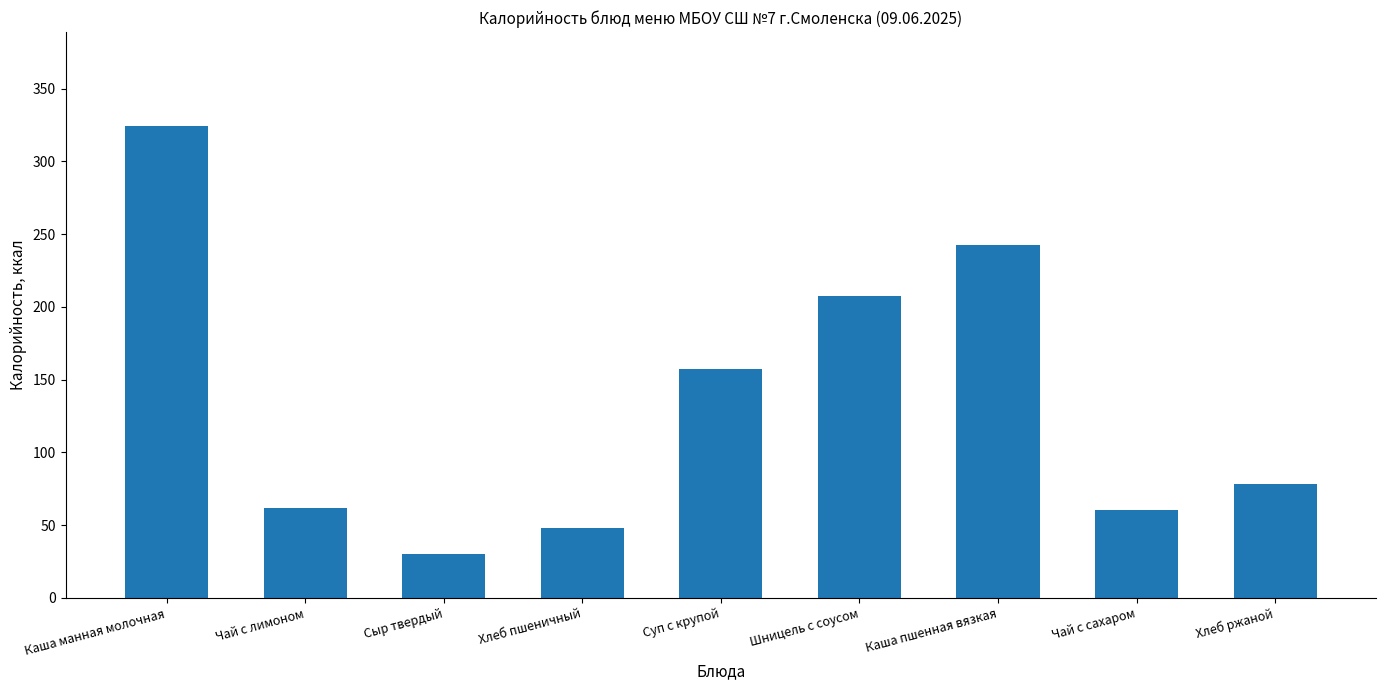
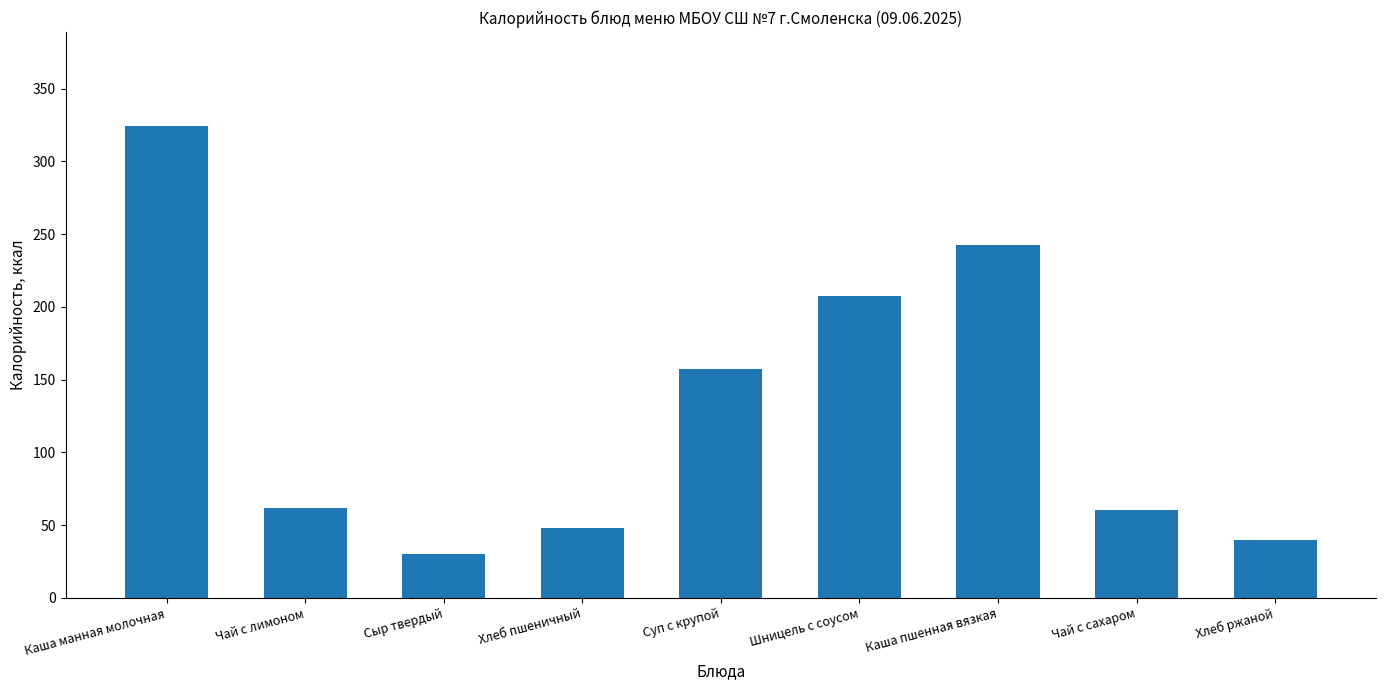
  {
    "Каша манная молочная": 324,
    "Чай с лимоном": 62,
    "Сыр твердый": 30,
    "Хлеб пшеничный": 48,
    "Суп с крупой": 157,
    "Шницель с соусом": 207,
    "Каша пшенная вязкая": 243,
    "Чай с сахаром": 60,
-   "Хлеб ржаной": 78
+   "Хлеб ржаной": 40
  }
